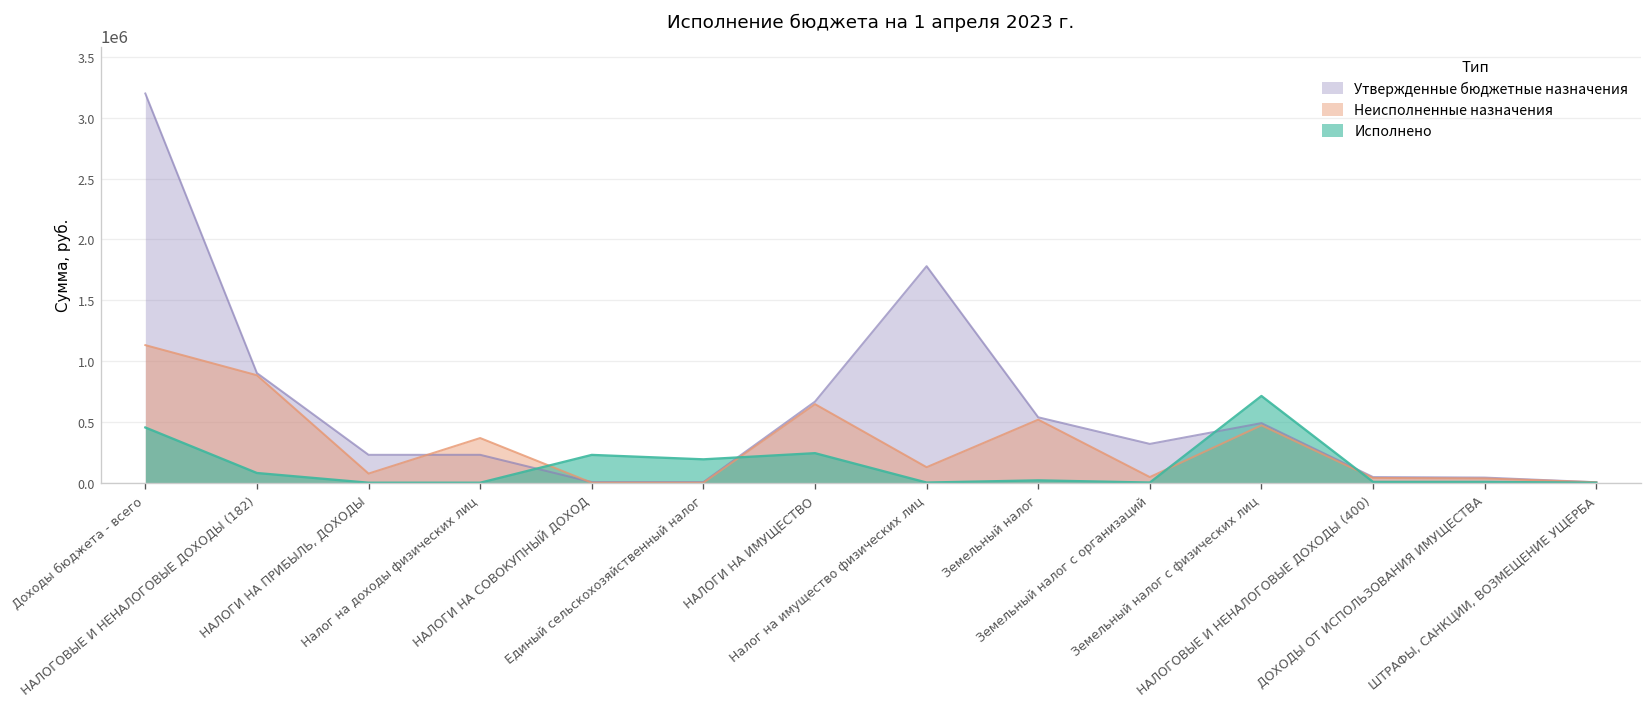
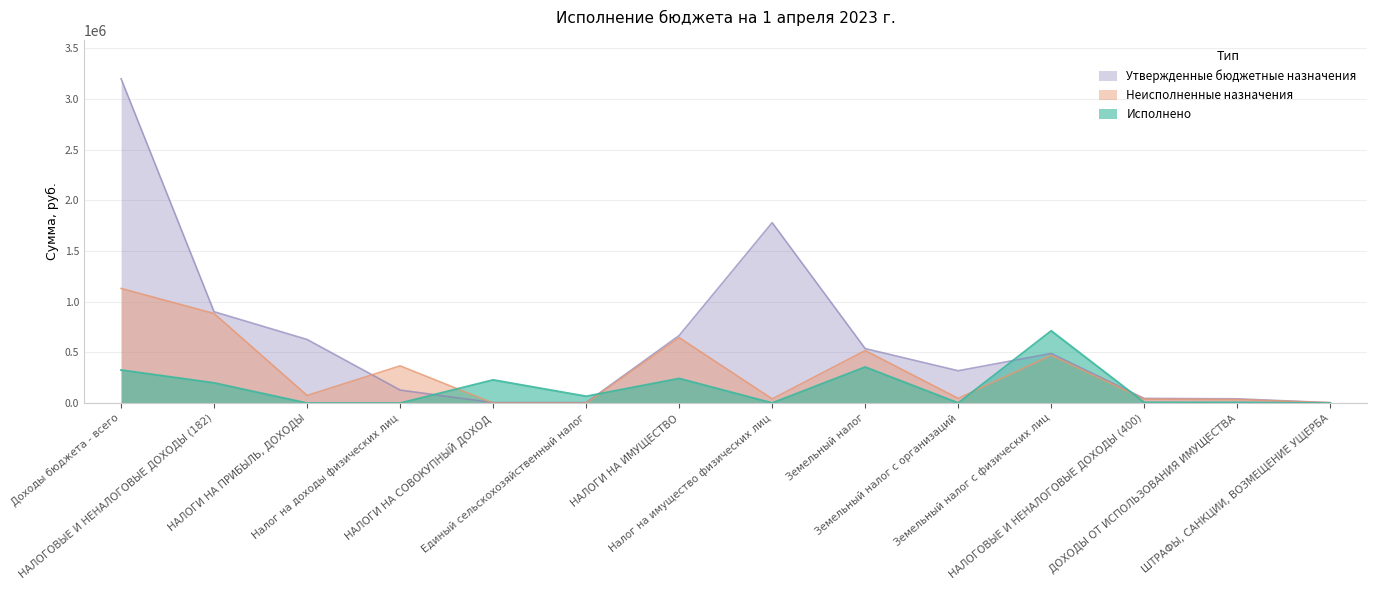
  {
    "Утвержденные бюджетные назначения": {
      "Доходы бюджета - всего": 3200000,
-     "НАЛОГИ НА ПРИБЫЛЬ, ДОХОДЫ": 230000,
-     "Налог на доходы физических лиц": 230000,
+     "НАЛОГИ НА ПРИБЫЛЬ, ДОХОДЫ": 630000,
+     "Налог на доходы физических лиц": 130000,
      "Налог на имущество физических лиц": 1780000,
      "Земельный налог с организаций": 320000
    },
    "Неисполненные назначения": {
      "Доходы бюджета - всего": 1130000,
      "НАЛОГИ НА ПРИБЫЛЬ, ДОХОДЫ": 80000,
      "Налог на доходы физических лиц": 370000,
-     "Налог на имущество физических лиц": 130000,
+     "Налог на имущество физических лиц": 40000,
      "Земельный налог с организаций": 50000
    },
    "Исполнено": {
-     "Доходы бюджета - всего": 450000,
-     "НАЛОГОВЫЕ И НЕНАЛОГОВЫЕ ДОХОДЫ (182)": 80000,
+     "Доходы бюджета - всего": 330000,
+     "НАЛОГОВЫЕ И НЕНАЛОГОВЫЕ ДОХОДЫ (182)": 200000,
      "НАЛОГИ НА ПРИБЫЛЬ, ДОХОДЫ": 0,
      "Налог на доходы физических лиц": 0,
      "НАЛОГИ НА СОВОКУПНЫЙ ДОХОД": 230000,
-     "Единый сельскохозяйственный налог": 190000,
+     "Единый сельскохозяйственный налог": 70000,
      "НАЛОГИ НА ИМУЩЕСТВО": 240000,
      "Налог на имущество физических лиц": 0,
-     "Земельный налог": 20000,
+     "Земельный налог": 360000,
      "Земельный налог с организаций": 0,
      "Земельный налог с физических лиц": 710000,
      "НАЛОГОВЫЕ И НЕНАЛОГОВЫЕ ДОХОДЫ (400)": 10000,
      "ДОХОДЫ ОТ ИСПОЛЬЗОВАНИЯ ИМУЩЕСТВА": 10000
    }
  }
